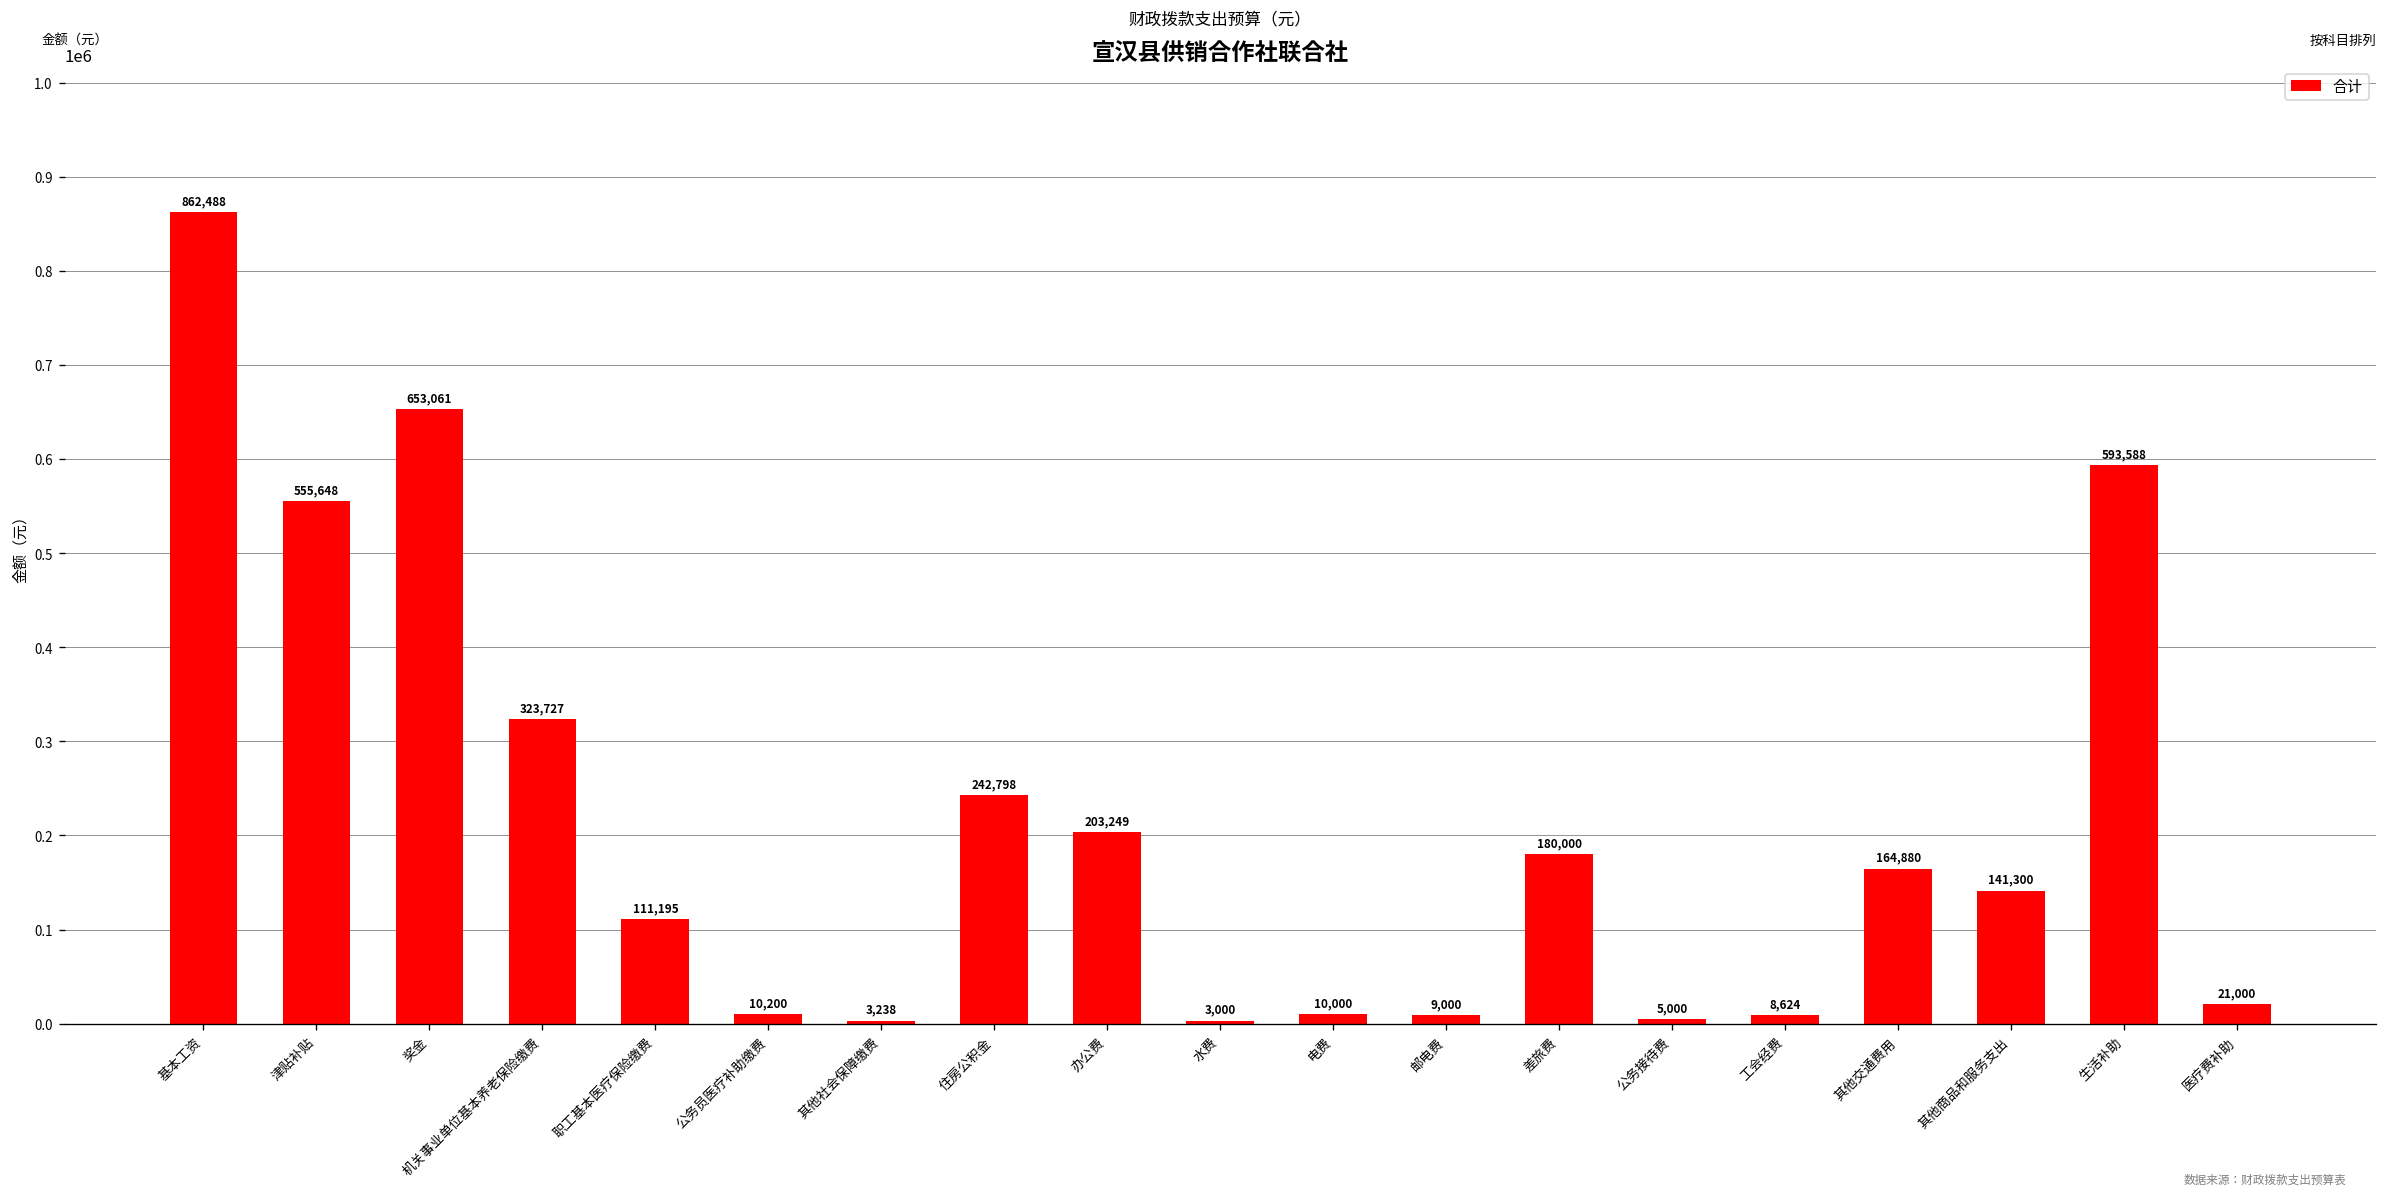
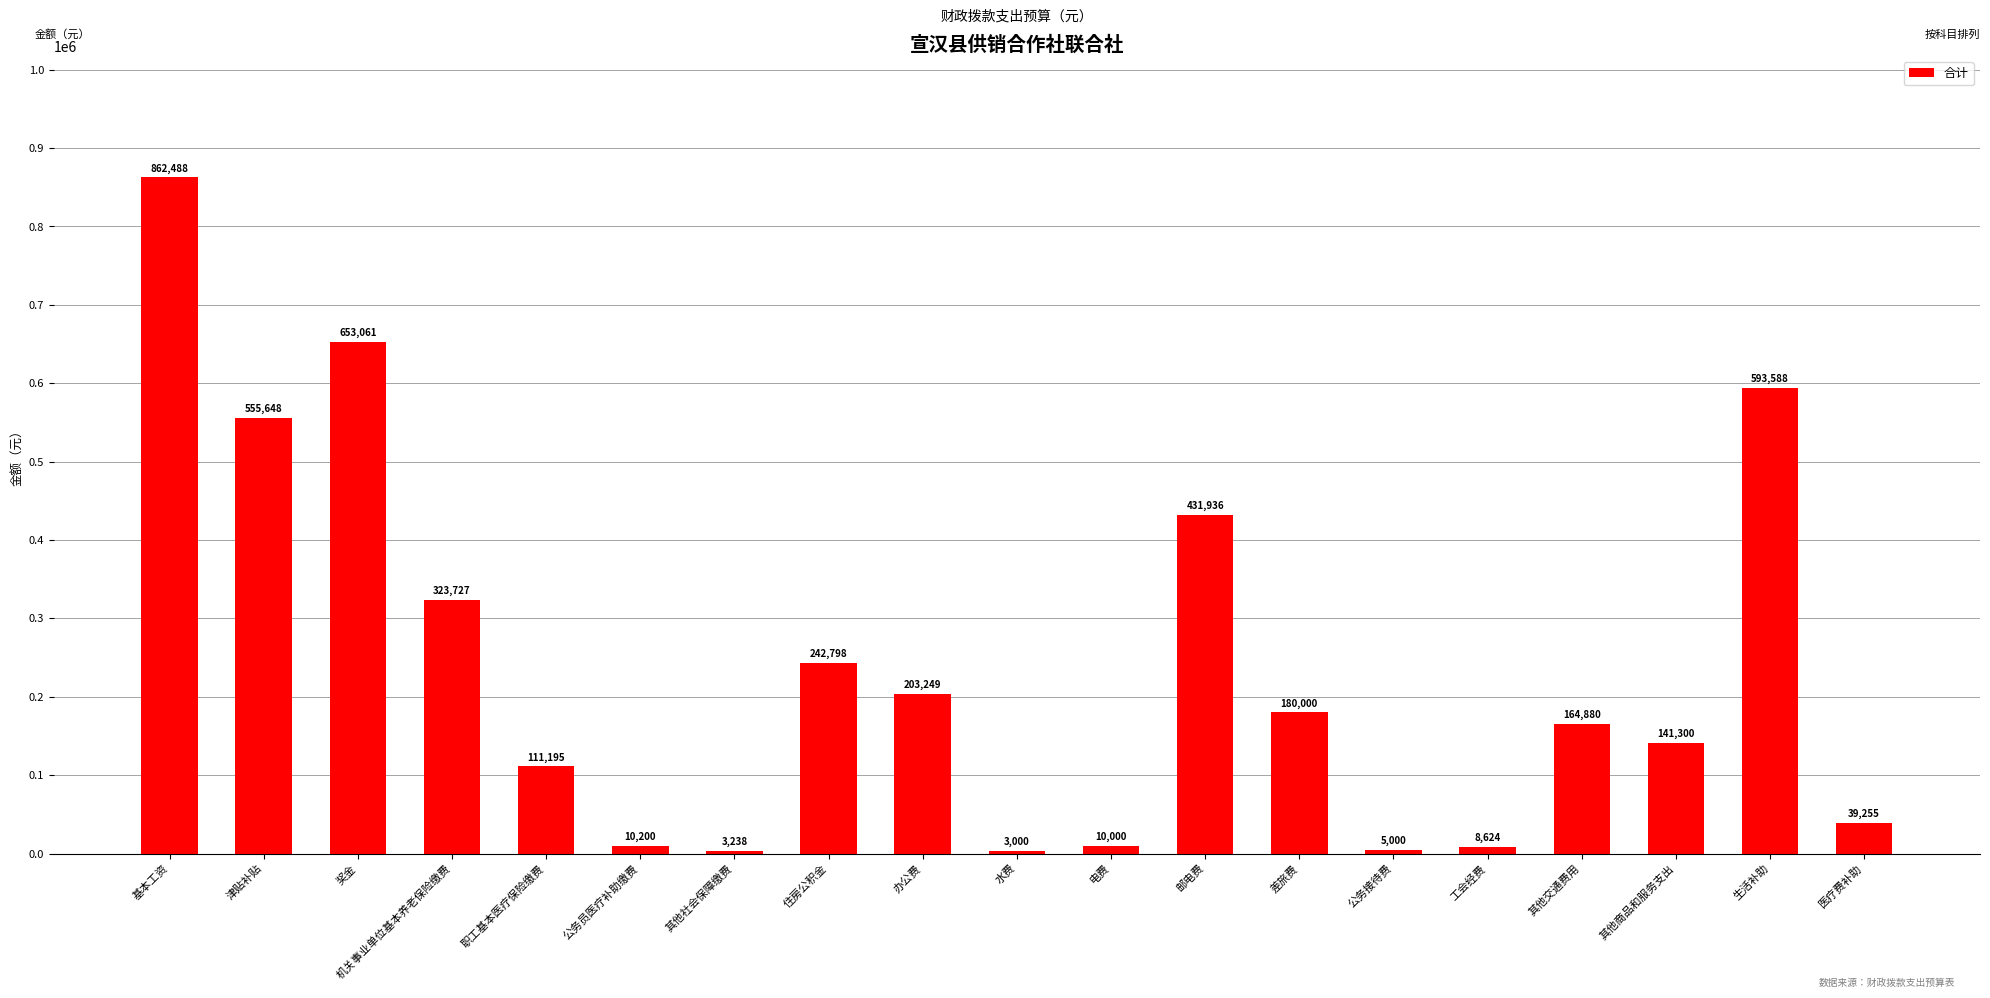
  {
    "基本工资": "862,488",
    "津贴补贴": "555,648",
    "奖金": "653,061",
    "机关事业单位基本养老保险缴费": "323,727",
    "职工基本医疗保险缴费": "111,195",
    "公务员医疗补助缴费": "10,200",
    "其他社会保障缴费": "3,238",
    "住房公积金": "242,798",
    "水费": "3,000",
    "电费": "10,000",
-   "邮电费": "9,000",
+   "邮电费": "431,936",
    "差旅费": "180,000",
    "公务接待费": "5,000",
    "工会经费": "8,624",
    "其他交通费用": "164,880",
    "其他商品和服务支出": "141,300",
    "生活补助": "593,588",
-   "医疗费补助": "21,000"
+   "医疗费补助": "39,255"
  }
